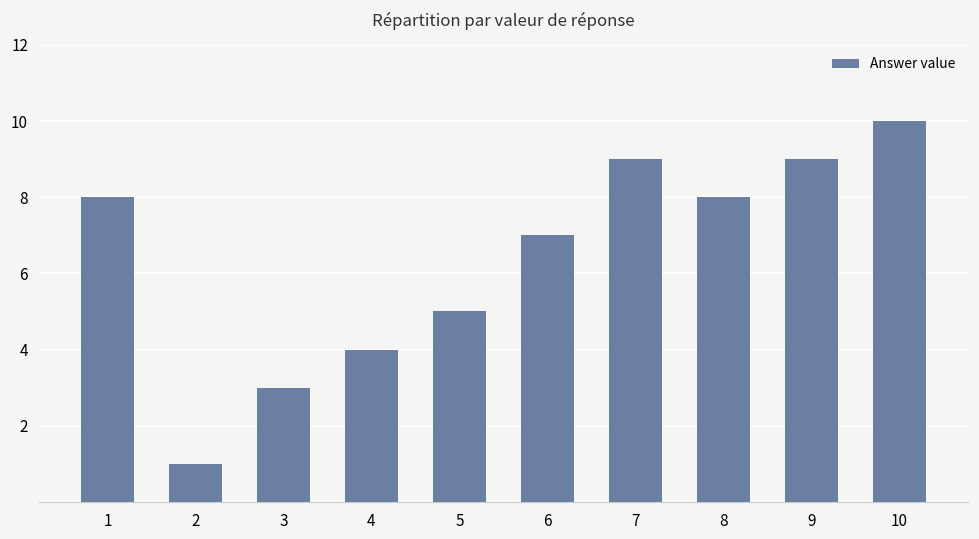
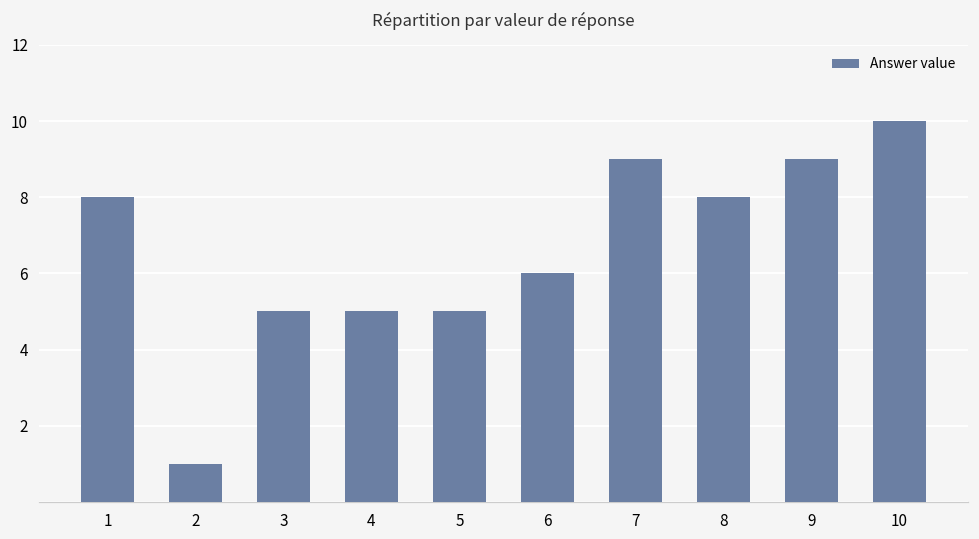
  {
    "1": 8,
    "2": 1,
-   "3": 3,
-   "4": 4,
+   "3": 5,
+   "4": 5,
    "5": 5,
-   "6": 7,
+   "6": 6,
    "7": 9,
    "8": 8,
    "9": 9,
    "10": 10
  }
